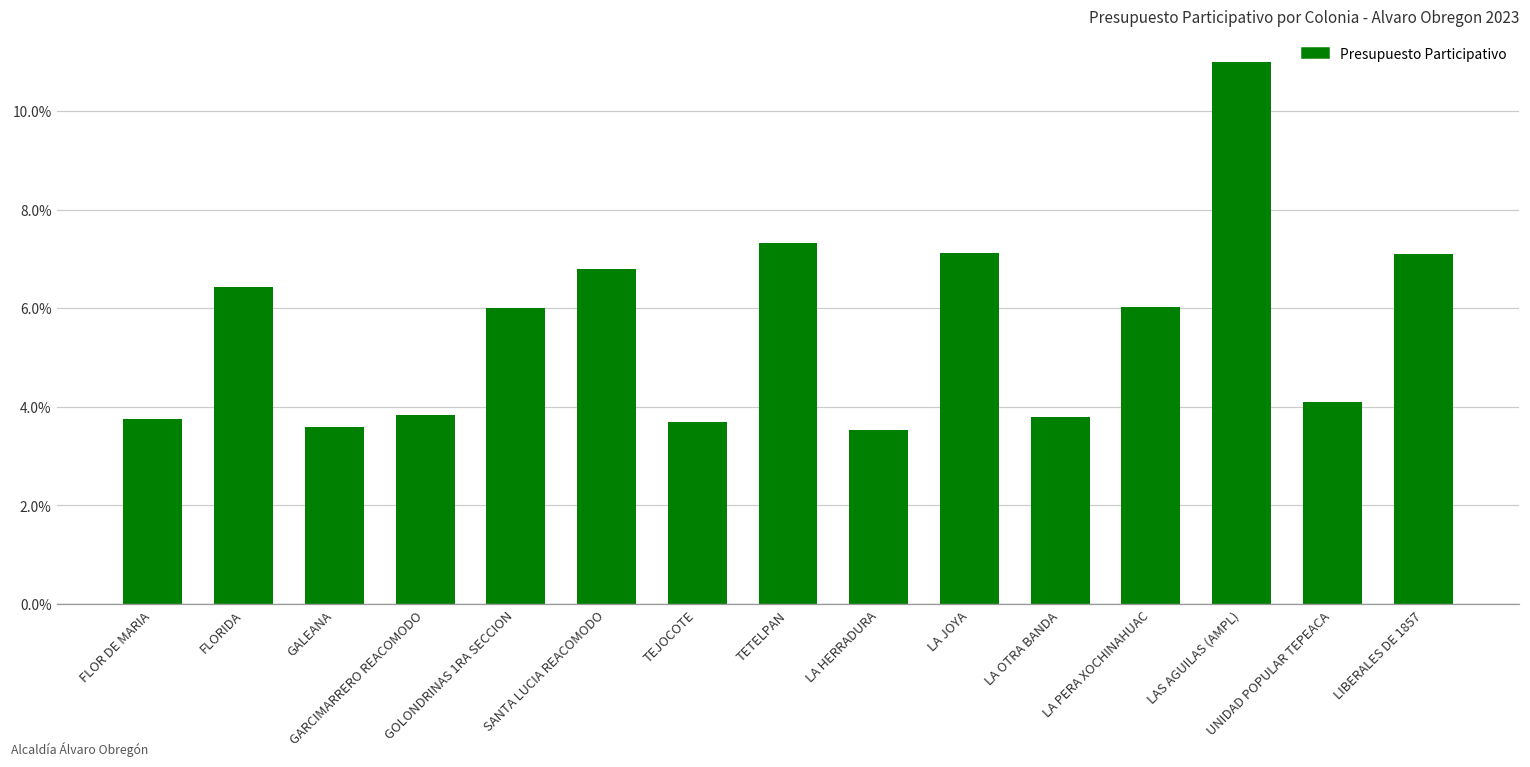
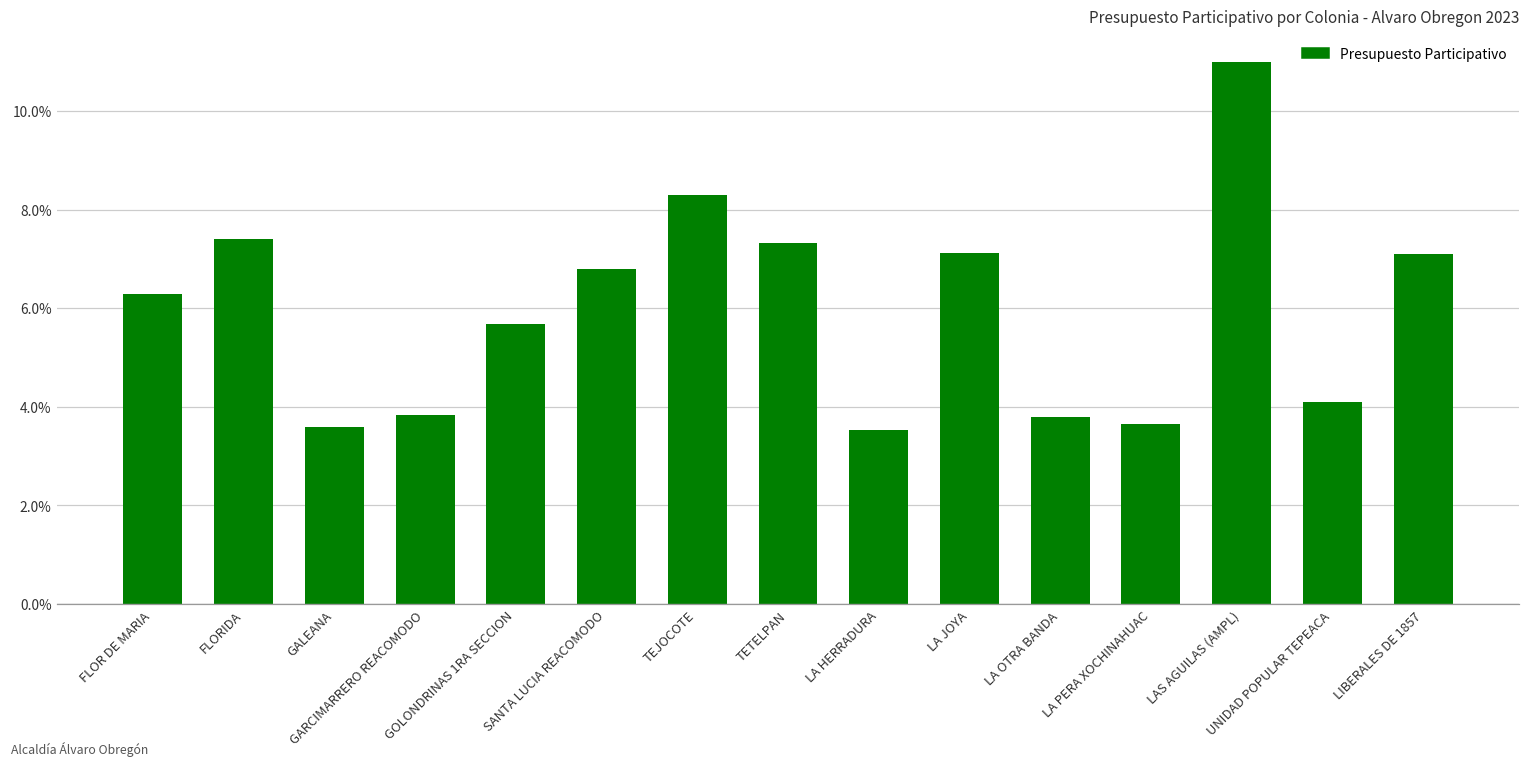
  {
-   "FLOR DE MARIA": "3.7%",
-   "FLORIDA": "6.4%",
+   "FLOR DE MARIA": "6.3%",
+   "FLORIDA": "7.4%",
    "GALEANA": "3.6%",
    "GARCIMARRERO REACOMODO": "3.8%",
-   "GOLONDRINAS 1RA SECCION": "6.0%",
+   "GOLONDRINAS 1RA SECCION": "5.7%",
    "SANTA LUCIA REACOMODO": "6.8%",
-   "TEJOCOTE": "3.7%",
+   "TEJOCOTE": "8.3%",
    "TETELPAN": "7.3%",
    "LA HERRADURA": "3.5%",
    "LA JOYA": "7.1%",
    "LA OTRA BANDA": "3.8%",
-   "LA PERA XOCHINAHUAC": "6.0%",
+   "LA PERA XOCHINAHUAC": "3.7%",
    "LAS AGUILAS (AMPL)": "11.0%",
    "UNIDAD POPULAR TEPEACA": "4.1%",
    "LIBERALES DE 1857": "7.1%"
  }
